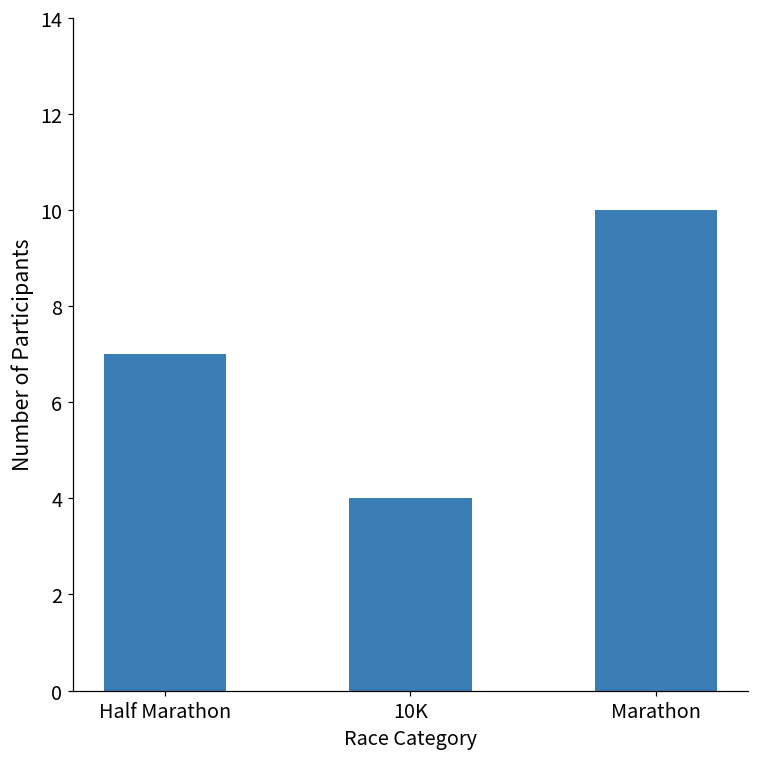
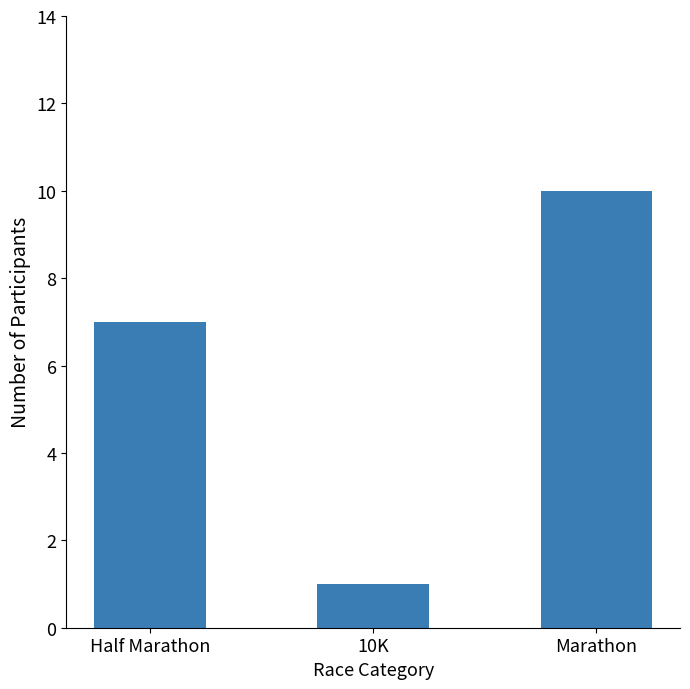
  {
    "Half Marathon": 7,
-   "10K": 4,
+   "10K": 1,
    "Marathon": 10
  }
